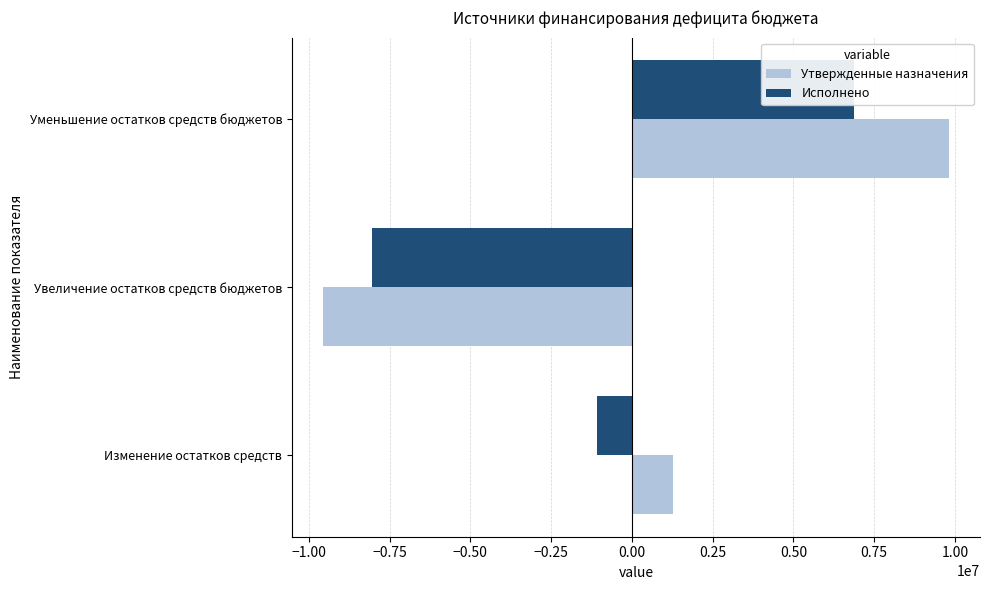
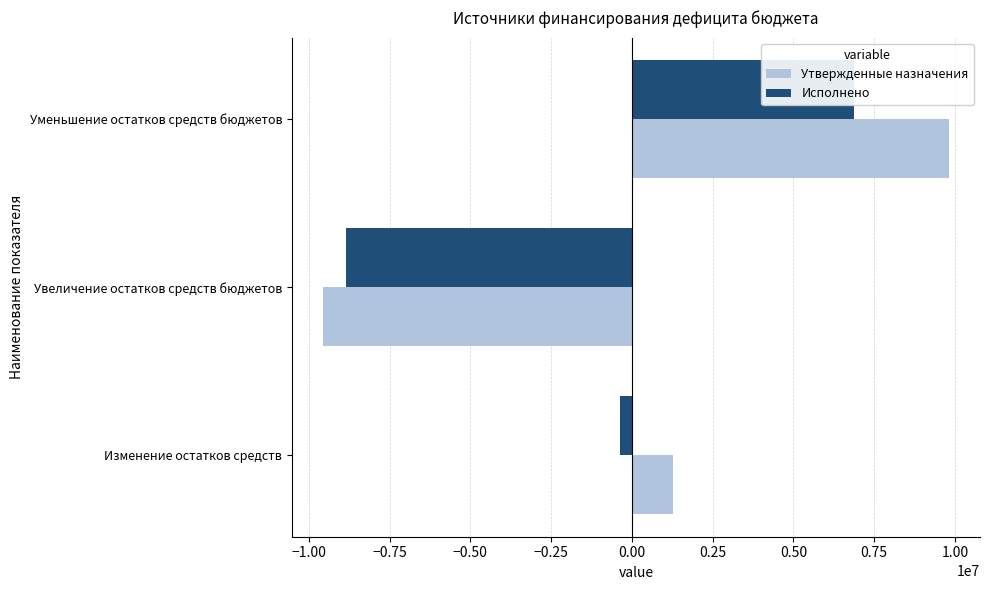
  {
    "Утвержденные назначения": {
      "Уменьшение остатков средств бюджетов": 9800000,
      "Увеличение остатков средств бюджетов": -9600000,
      "Изменение остатков средств": 1300000
    },
    "Исполнено": {
-     "Увеличение остатков средств бюджетов": -8000000,
-     "Изменение остатков средств": -1100000
+     "Увеличение остатков средств бюджетов": -8900000,
+     "Изменение остатков средств": -400000
    }
  }
